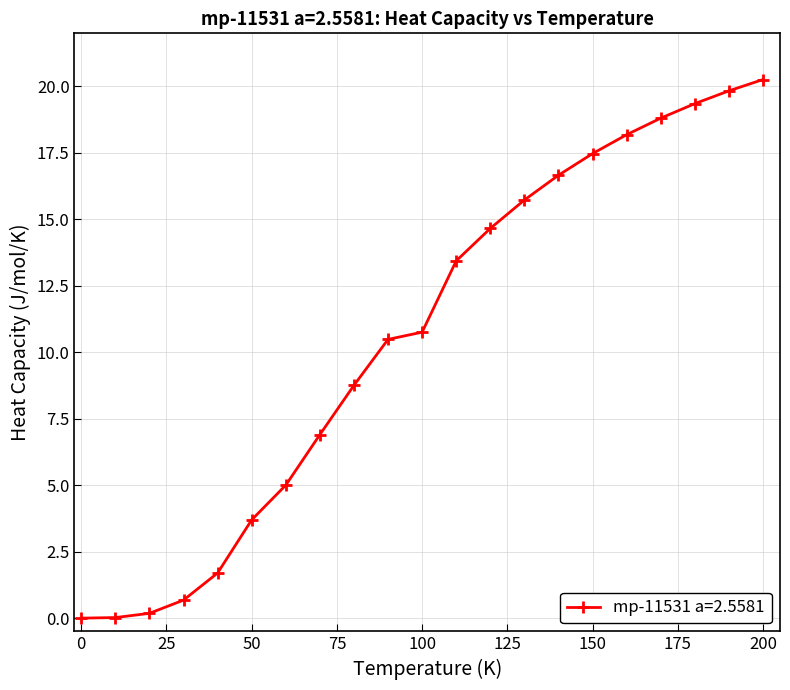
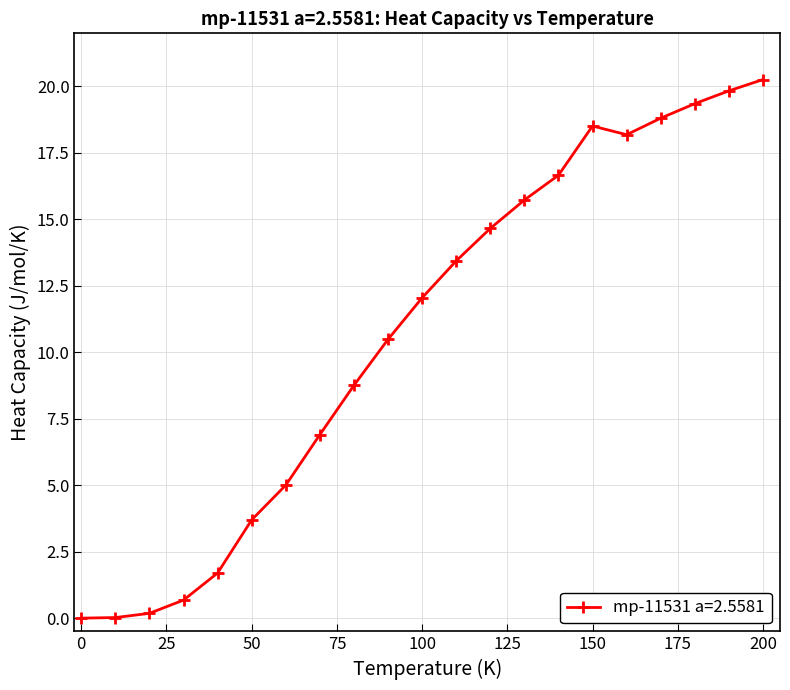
  {
    "0": 0.0,
    "50": 3.7,
-   "100": 10.8,
-   "150": 17.5,
+   "100": 12.1,
+   "150": 18.5,
    "200": 20.3
  }
